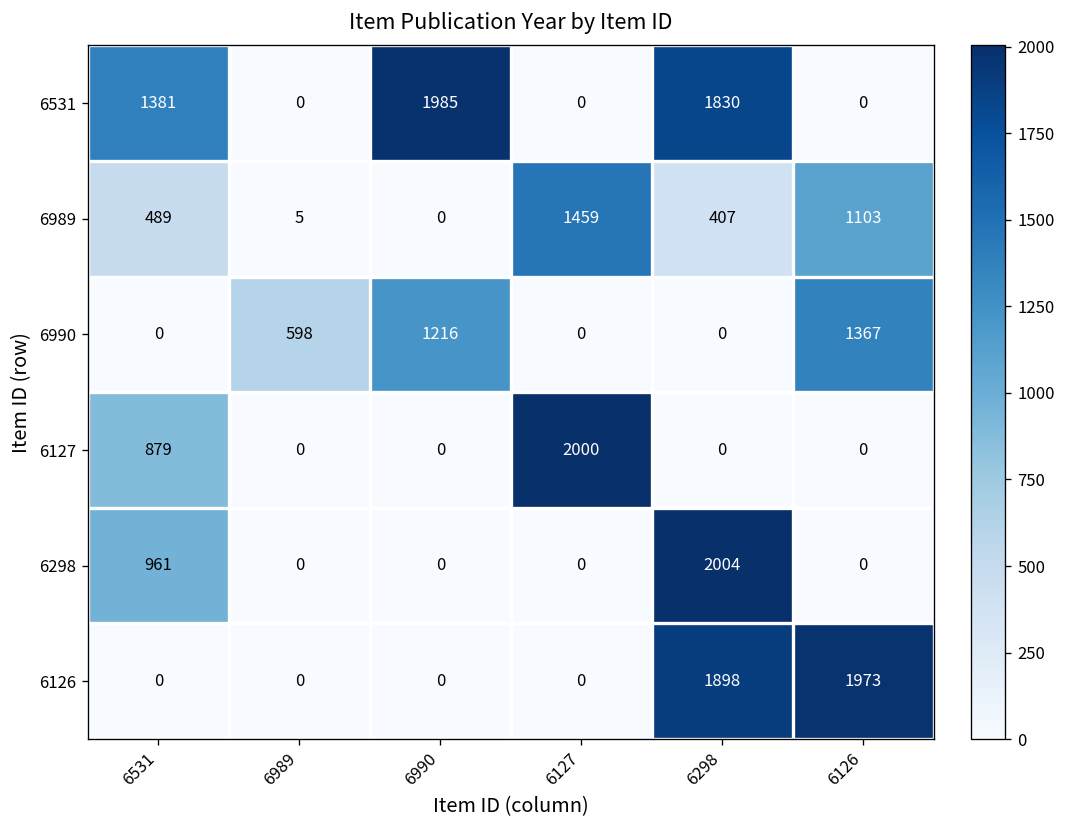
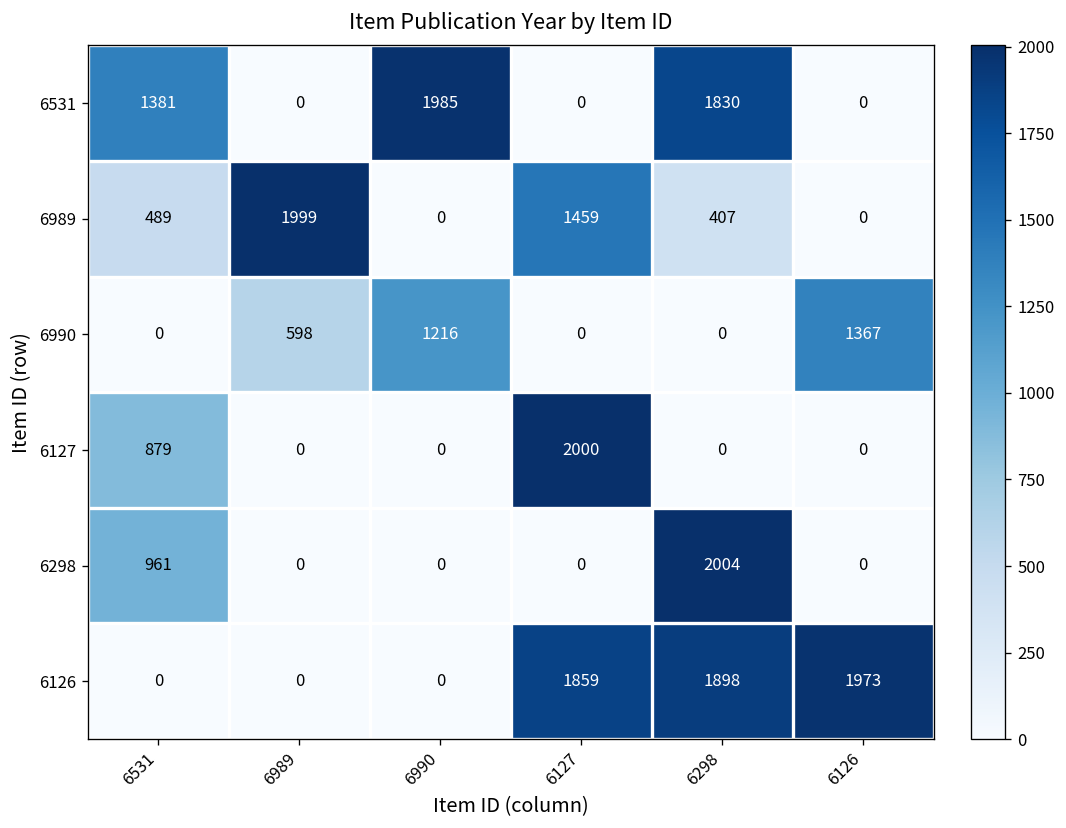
  {
    "6531": {
      "6531": 1381,
      "6989": 0,
      "6990": 1985,
      "6127": 0,
      "6298": 1830,
      "6126": 0
    },
    "6989": {
      "6531": 489,
-     "6989": 5,
+     "6989": 1999,
      "6990": 0,
      "6127": 1459,
      "6298": 407,
-     "6126": 1103
+     "6126": 0
    },
    "6990": {
      "6531": 0,
      "6989": 598,
      "6990": 1216,
      "6127": 0,
      "6298": 0,
      "6126": 1367
    },
    "6127": {
      "6531": 879,
      "6989": 0,
      "6990": 0,
      "6127": 2000,
      "6298": 0,
      "6126": 0
    },
    "6298": {
      "6531": 961,
      "6989": 0,
      "6990": 0,
      "6127": 0,
      "6298": 2004,
      "6126": 0
    },
    "6126": {
      "6531": 0,
      "6989": 0,
      "6990": 0,
-     "6127": 0,
+     "6127": 1859,
      "6298": 1898,
      "6126": 1973
    }
  }
